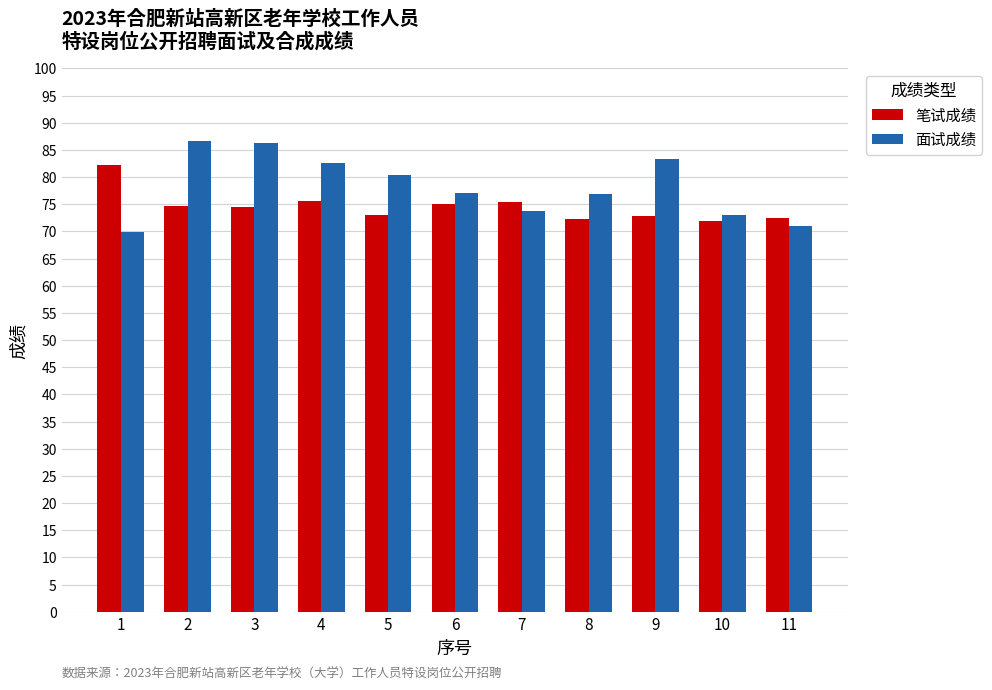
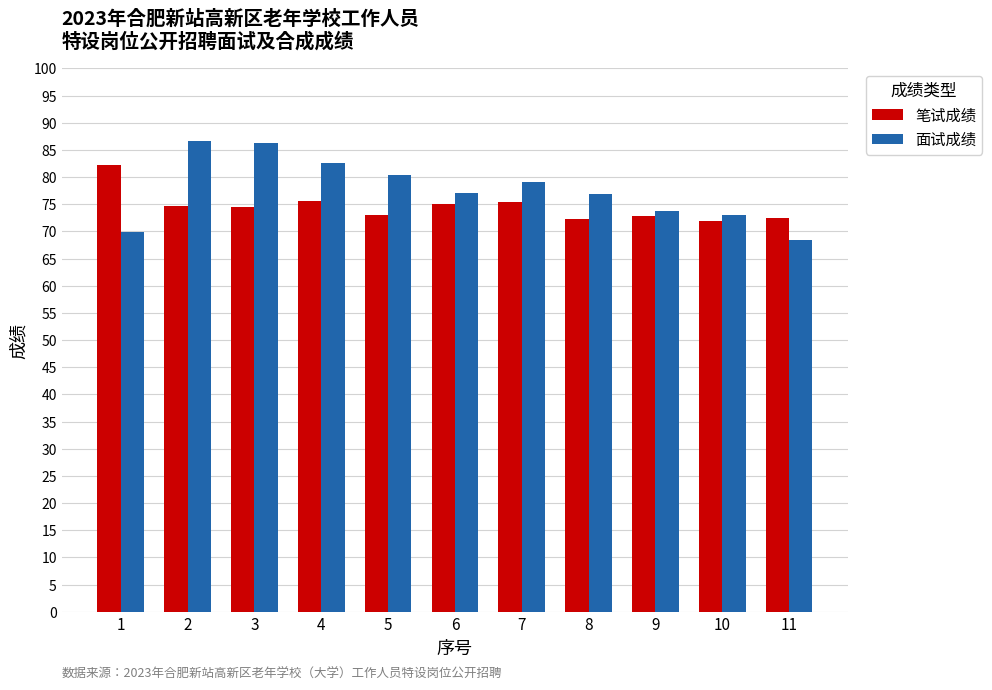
  {
    "笔试成绩": {
      "1": 82,
      "2": 75,
      "3": 75,
      "4": 76,
      "5": 73,
      "6": 75,
      "7": 75,
      "8": 72,
      "9": 73,
      "10": 72,
      "11": 73
    },
    "面试成绩": {
      "1": 70,
      "2": 87,
      "3": 86,
      "4": 83,
      "5": 80,
      "6": 77,
-     "7": 74,
+     "7": 79,
      "8": 77,
-     "9": 83,
+     "9": 74,
      "10": 73,
-     "11": 71
+     "11": 68
    }
  }
